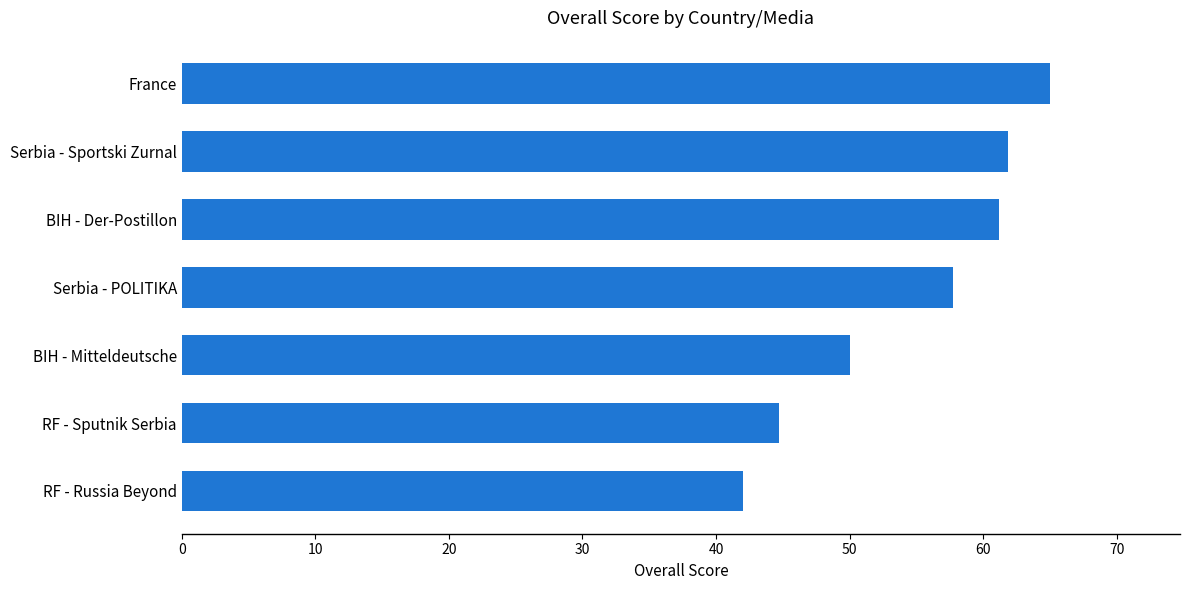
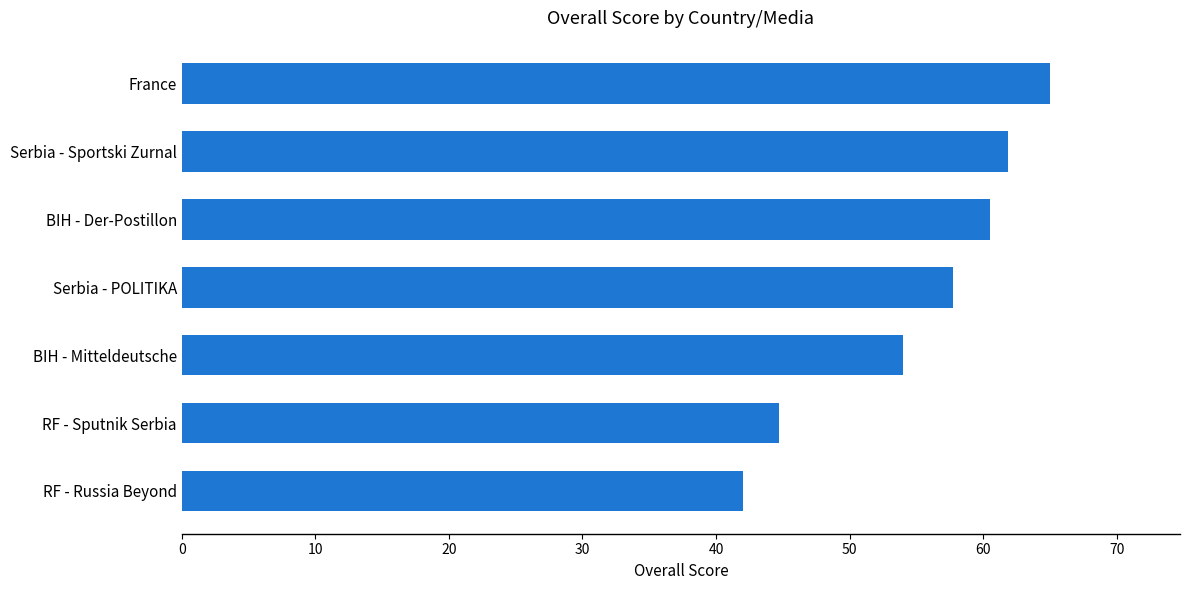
  {
    "France": 65.0,
    "Serbia - Sportski Zurnal": 61.9,
-   "BIH - Der-Postillon": 61.2,
+   "BIH - Der-Postillon": 60.5,
    "Serbia - POLITIKA": 57.8,
-   "BIH - Mitteldeutsche": 50,
+   "BIH - Mitteldeutsche": 54,
    "RF - Sputnik Serbia": 44.8,
    "RF - Russia Beyond": 42.0
  }
